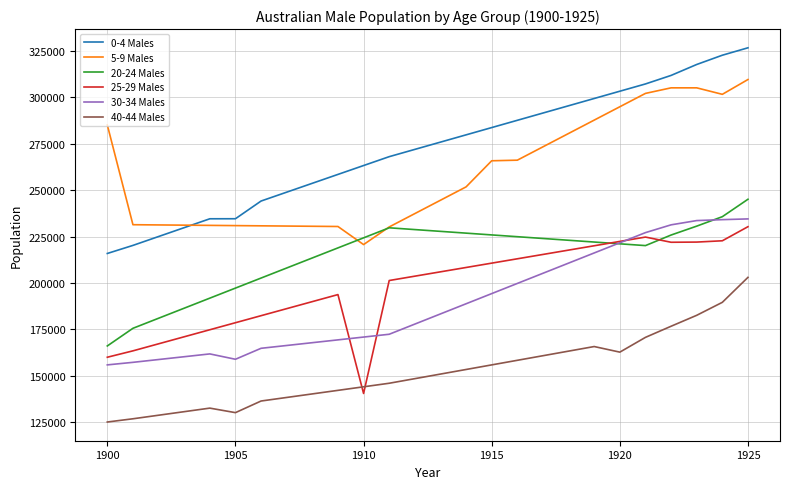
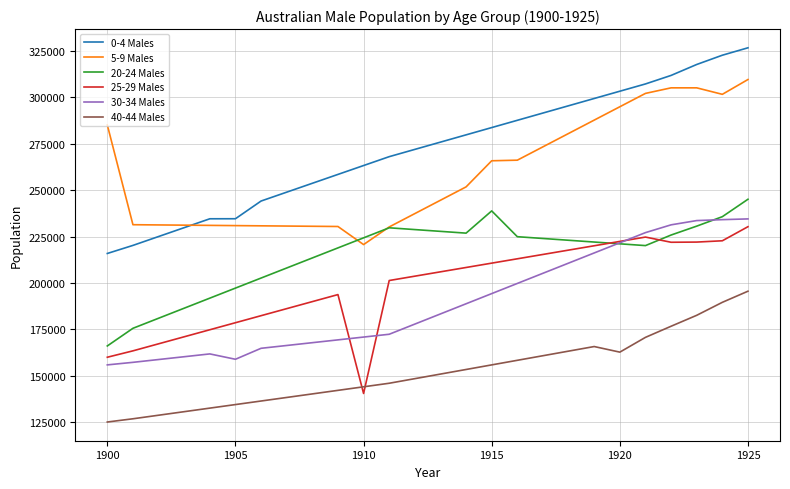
  {
    "0-4 Males": {
      "1900": 216000,
      "1905": 235000,
      "1910": 263000,
      "1915": 284000,
      "1920": 303000,
      "1925": 327000
    },
    "5-9 Males": {
      "1905": 231000,
      "1910": 221000,
      "1915": 266000,
      "1920": 295000,
      "1925": 310000
    },
    "20-24 Males": {
      "1900": 166000,
      "1905": 197000,
      "1910": 224000,
-     "1915": 226000,
+     "1915": 239000,
      "1925": 245000
    },
    "25-29 Males": {
      "1900": 160000,
      "1905": 179000,
      "1910": 140000,
      "1915": 211000,
      "1925": 230000
    },
    "30-34 Males": {
      "1900": 156000,
      "1905": 159000,
      "1910": 171000,
      "1915": 194000,
      "1925": 235000
    },
    "40-44 Males": {
      "1900": 125000,
-     "1905": 130000,
+     "1905": 134000,
      "1910": 144000,
      "1915": 156000,
      "1920": 163000,
-     "1925": 203000
+     "1925": 196000
    }
  }
